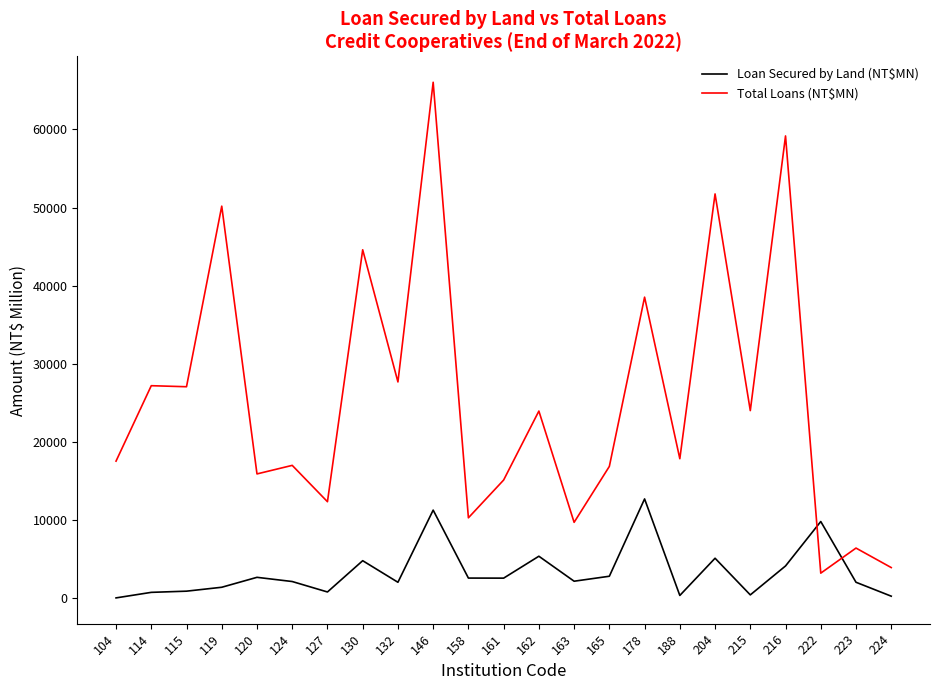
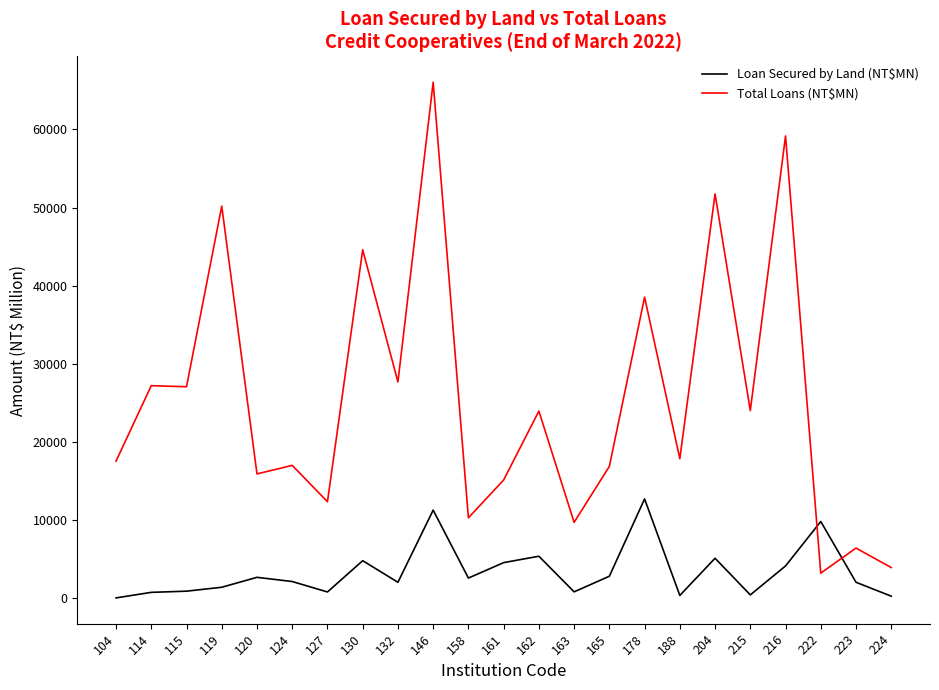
  {
    "Loan Secured by Land (NT$MN)": {
      "104": 0,
      "114": 1000,
      "115": 1000,
      "119": 1000,
      "120": 3000,
      "124": 2000,
      "127": 1000,
      "130": 5000,
      "132": 2000,
      "146": 11000,
      "158": 3000,
-     "161": 3000,
+     "161": 5000,
      "162": 5000,
-     "163": 2000,
+     "163": 1000,
      "165": 3000,
      "178": 13000,
      "188": 0,
      "204": 5000,
      "215": 0,
      "216": 4000,
      "222": 10000,
      "223": 2000,
      "224": 0
    },
    "Total Loans (NT$MN)": {
      "104": 18000,
      "114": 27000,
      "115": 27000,
      "119": 50000,
      "120": 16000,
      "124": 17000,
      "127": 12000,
      "130": 45000,
      "132": 28000,
      "146": 66000,
      "158": 10000,
      "161": 15000,
      "162": 24000,
      "163": 10000,
      "165": 17000,
      "178": 39000,
      "188": 18000,
      "204": 52000,
      "215": 24000,
      "216": 59000,
      "222": 3000,
      "223": 6000,
      "224": 4000
    }
  }
